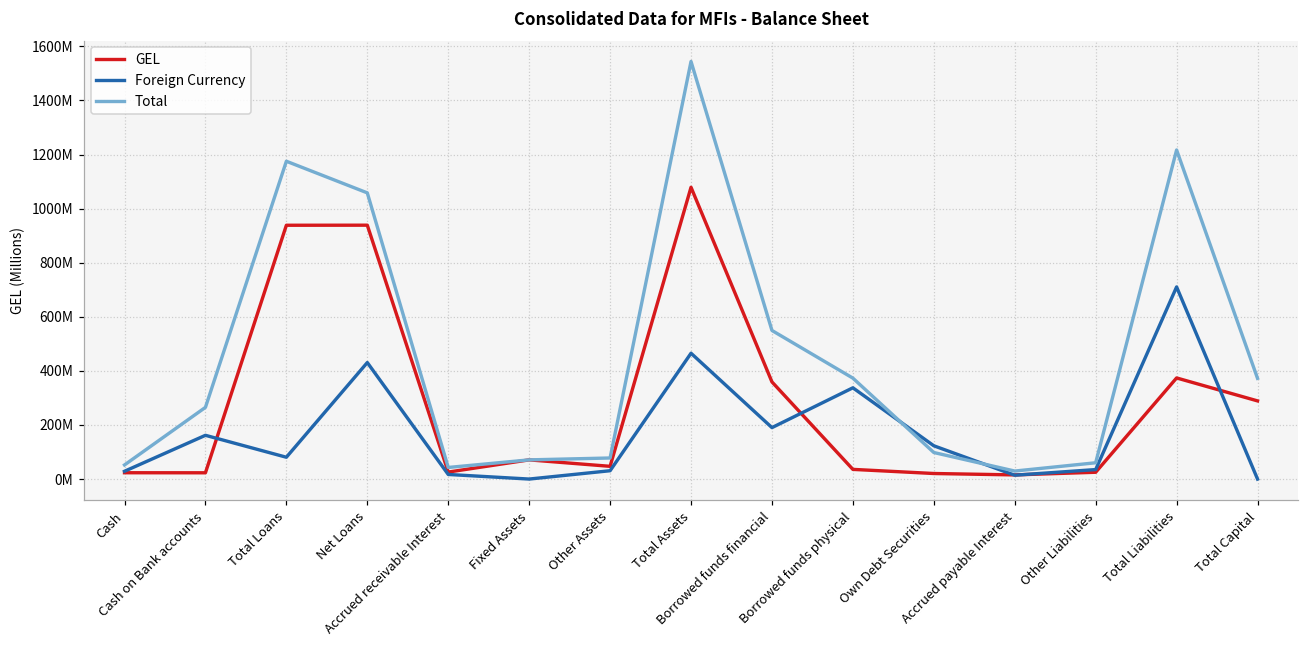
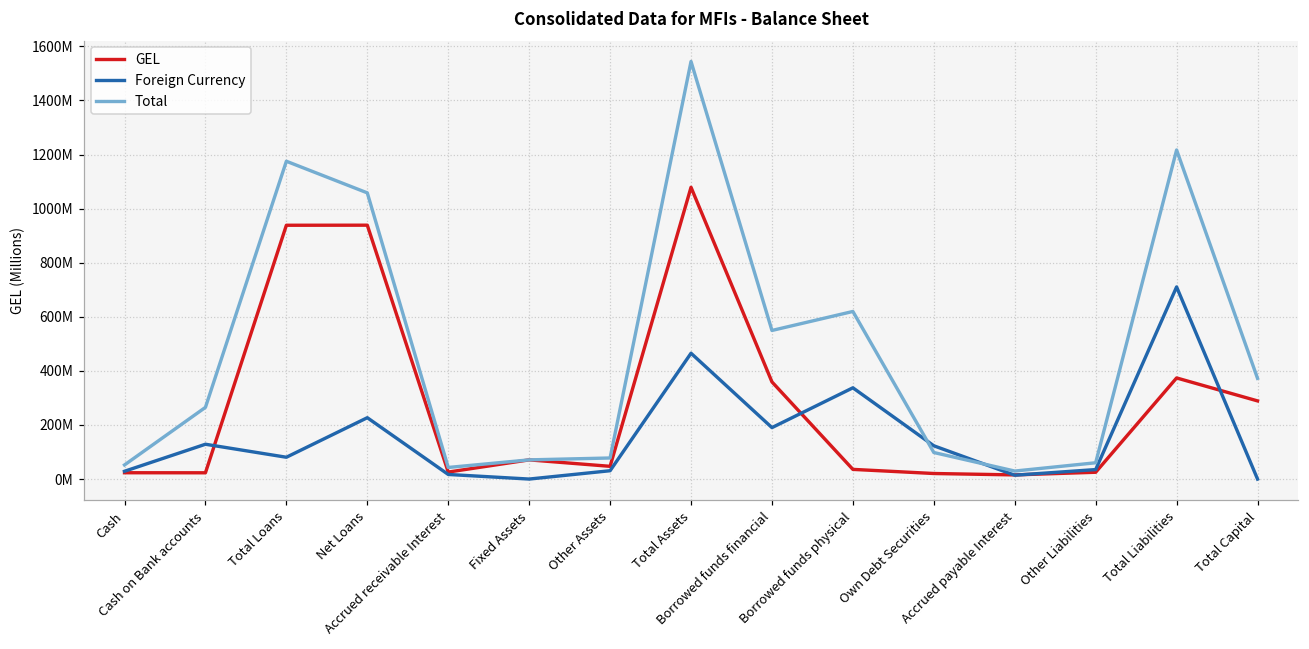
  {
    "GEL": {
      "Cash on Bank accounts": 20000000,
      "Total Loans": 940000000,
      "Net Loans": 940000000,
      "Other Assets": 50000000,
      "Total Assets": 1080000000,
      "Borrowed funds financial": 360000000,
      "Borrowed funds physical": 40000000,
      "Own Debt Securities": 20000000,
      "Total Liabilities": 370000000,
      "Total Capital": 290000000
    },
    "Foreign Currency": {
-     "Cash on Bank accounts": 160000000,
+     "Cash on Bank accounts": 130000000,
      "Total Loans": 80000000,
-     "Net Loans": 430000000,
+     "Net Loans": 230000000,
      "Fixed Assets": 0,
      "Other Assets": 30000000,
      "Total Assets": 470000000,
      "Borrowed funds financial": 190000000,
      "Borrowed funds physical": 340000000,
      "Own Debt Securities": 120000000,
      "Total Liabilities": 710000000,
      "Total Capital": 0
    },
    "Total": {
      "Cash": 50000000,
      "Cash on Bank accounts": 270000000,
      "Total Loans": 1180000000,
      "Net Loans": 1060000000,
      "Accrued receivable Interest": 40000000,
      "Other Assets": 80000000,
      "Total Assets": 1540000000,
      "Borrowed funds financial": 550000000,
-     "Borrowed funds physical": 370000000,
+     "Borrowed funds physical": 620000000,
      "Own Debt Securities": 100000000,
      "Accrued payable Interest": 30000000,
      "Other Liabilities": 60000000,
      "Total Liabilities": 1220000000,
      "Total Capital": 370000000
    }
  }
